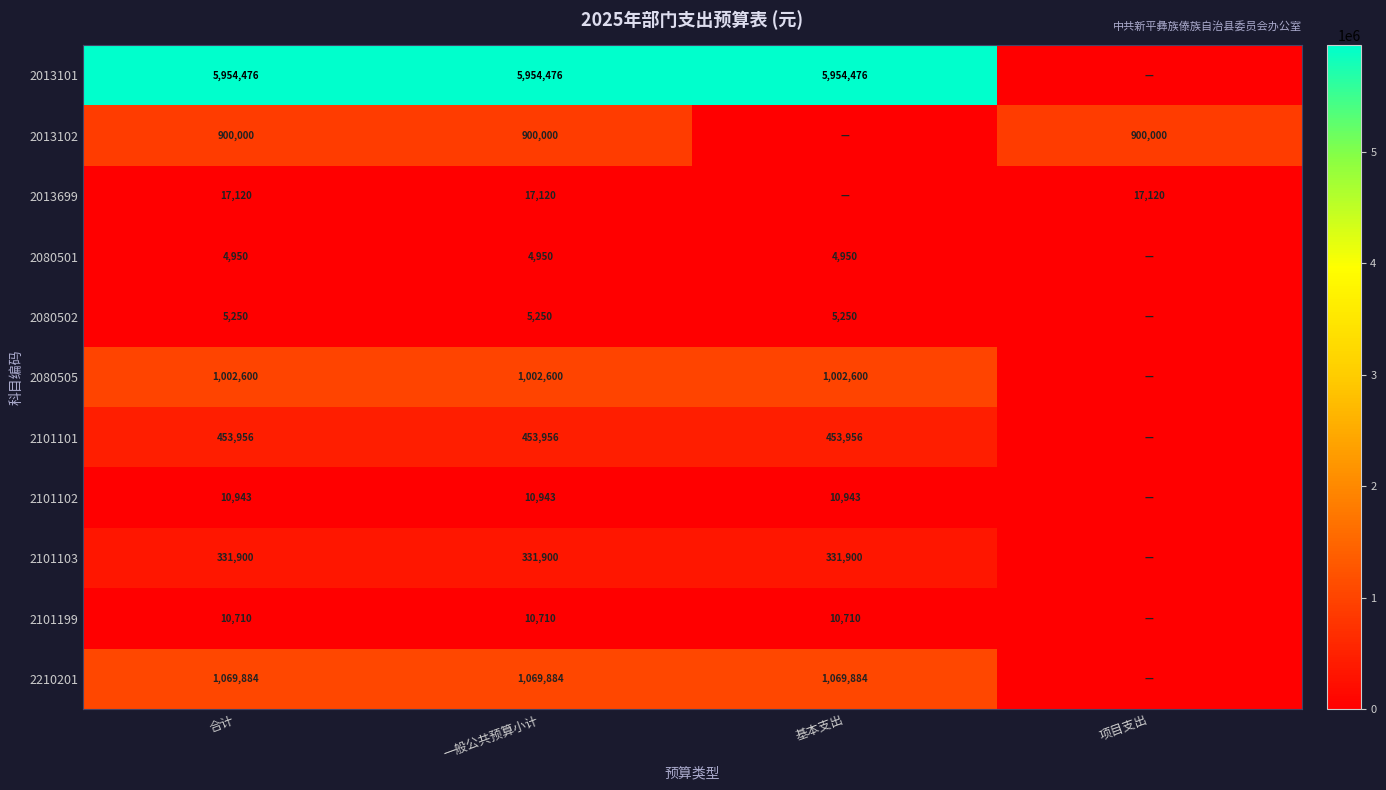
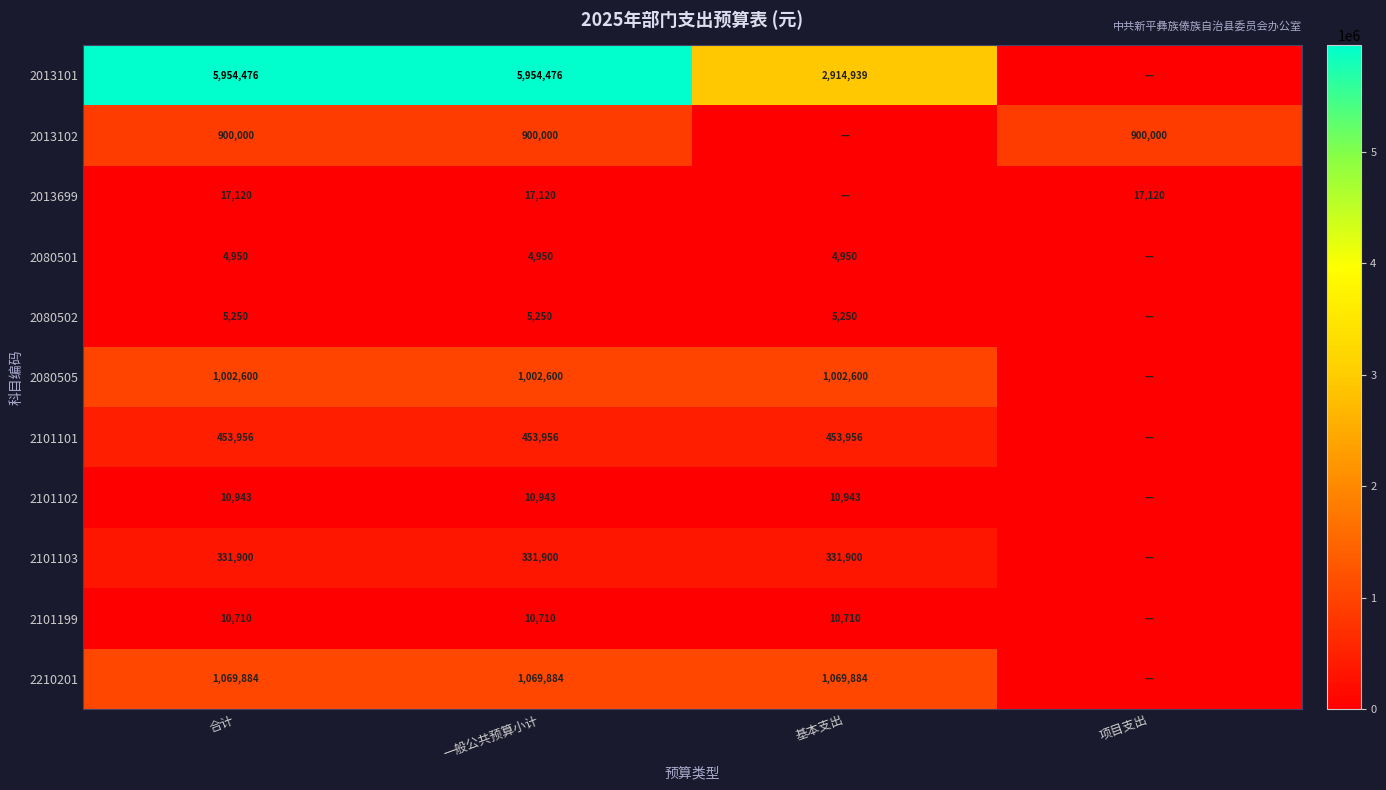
  {
    "2013101": {
      "合计": "5,954,476",
      "一般公共预算小计": "5,954,476",
-     "基本支出": "5,954,476"
+     "基本支出": "2,914,939"
    },
    "2013102": {
      "合计": "900,000",
      "一般公共预算小计": "900,000",
      "项目支出": "900,000"
    },
    "2013699": {
      "合计": "17,120",
      "一般公共预算小计": "17,120",
      "项目支出": "17,120"
    },
    "2080501": {
      "合计": "4,950",
      "一般公共预算小计": "4,950",
      "基本支出": "4,950"
    },
    "2080502": {
      "合计": "5,250",
      "一般公共预算小计": "5,250",
      "基本支出": "5,250"
    },
    "2080505": {
      "合计": "1,002,600",
      "一般公共预算小计": "1,002,600",
      "基本支出": "1,002,600"
    },
    "2101101": {
      "合计": "453,956",
      "一般公共预算小计": "453,956",
      "基本支出": "453,956"
    },
    "2101102": {
      "合计": "10,943",
      "一般公共预算小计": "10,943",
      "基本支出": "10,943"
    },
    "2101103": {
      "合计": "331,900",
      "一般公共预算小计": "331,900",
      "基本支出": "331,900"
    },
    "2101199": {
      "合计": "10,710",
      "一般公共预算小计": "10,710",
      "基本支出": "10,710"
    },
    "2210201": {
      "合计": "1,069,884",
      "一般公共预算小计": "1,069,884",
      "基本支出": "1,069,884"
    }
  }
